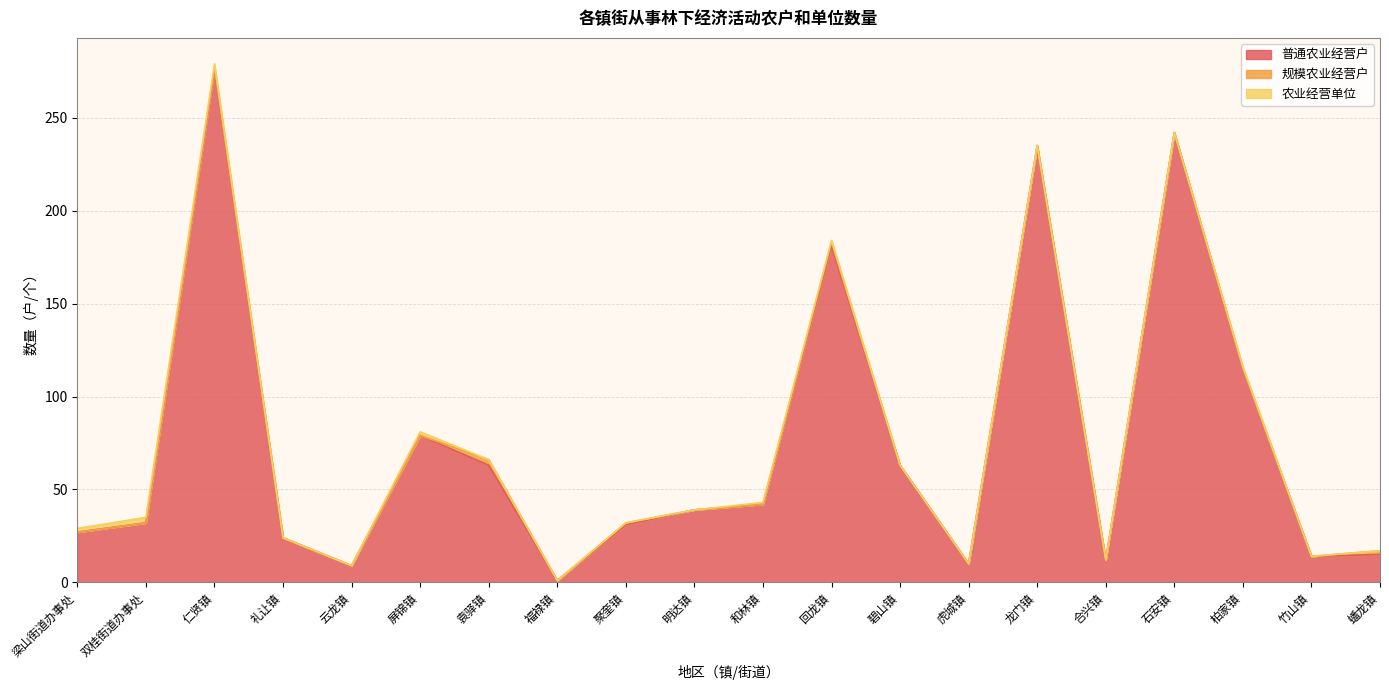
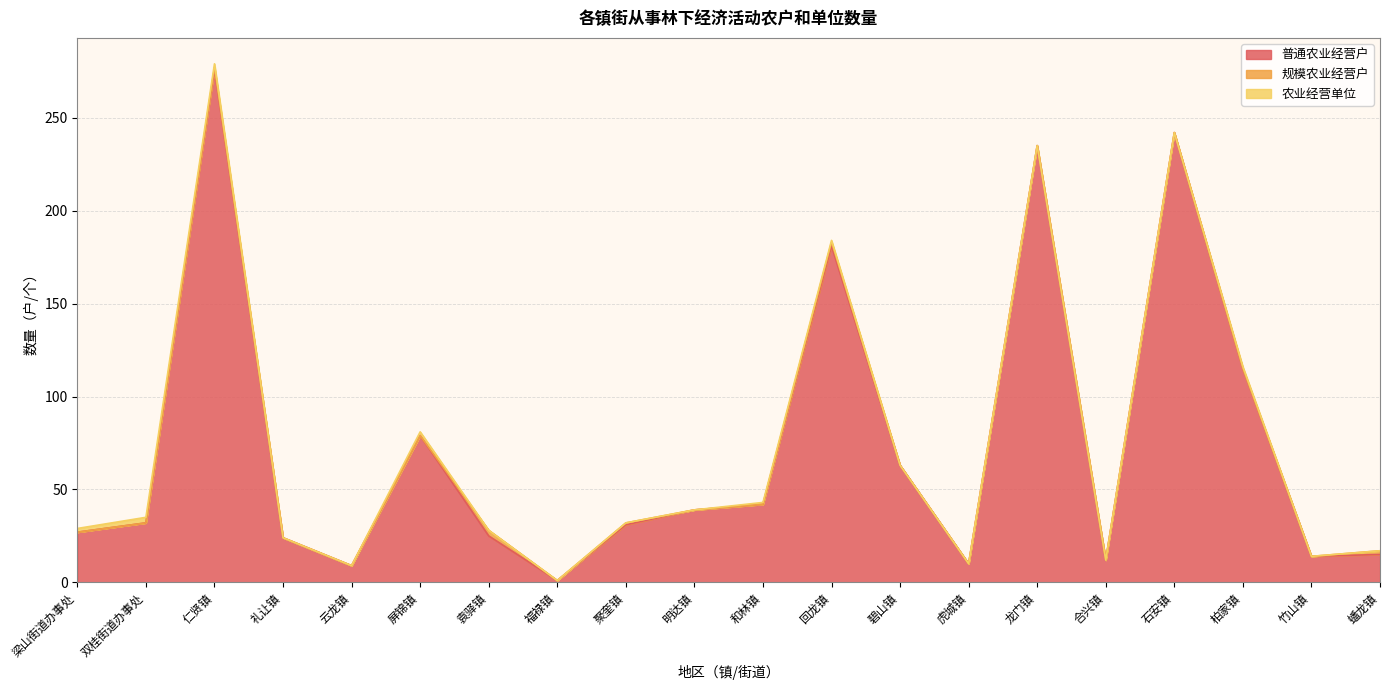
  {
    "普通农业经营户": {
-     "袁驿镇": 63,
+     "袁驿镇": 25,
      "回龙镇": 181,
      "蟠龙镇": 15
    }
  }
